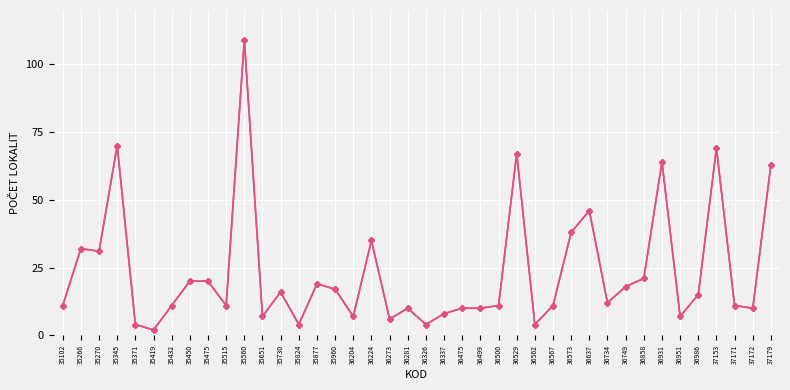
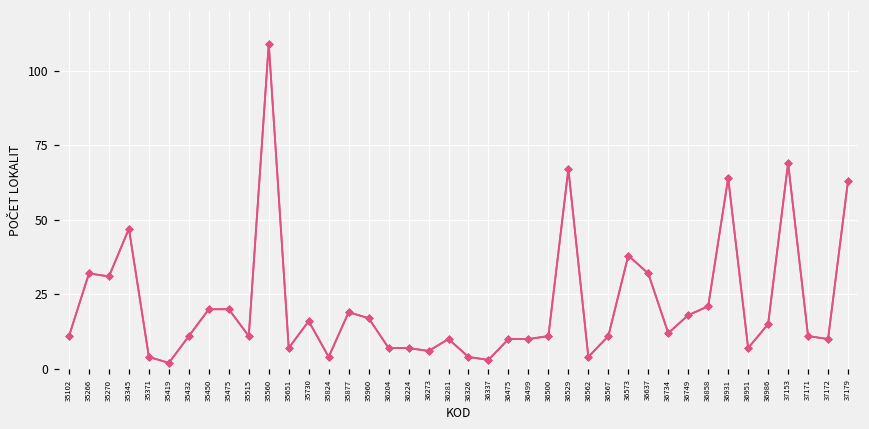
  {
    "35102": 11,
    "35266": 32,
    "35270": 31,
-   "35345": 70,
+   "35345": 47,
    "35371": 4,
    "35419": 2,
    "35432": 11,
    "35450": 20,
    "35475": 20,
    "35515": 11,
    "35560": 109,
    "35651": 7,
    "35730": 16,
    "35824": 4,
    "35877": 19,
    "35960": 17,
    "36204": 7,
-   "36224": 35,
+   "36224": 7,
    "36273": 6,
    "36281": 10,
    "36326": 4,
-   "36337": 8,
+   "36337": 3,
    "36475": 10,
    "36499": 10,
    "36500": 11,
    "36529": 67,
    "36562": 4,
    "36567": 11,
    "36573": 38,
-   "36637": 46,
+   "36637": 32,
    "36734": 12,
    "36749": 18,
    "36858": 21,
    "36931": 64,
    "36951": 7,
    "36986": 15,
    "37153": 69,
    "37171": 11,
    "37172": 10,
    "37179": 63
  }
